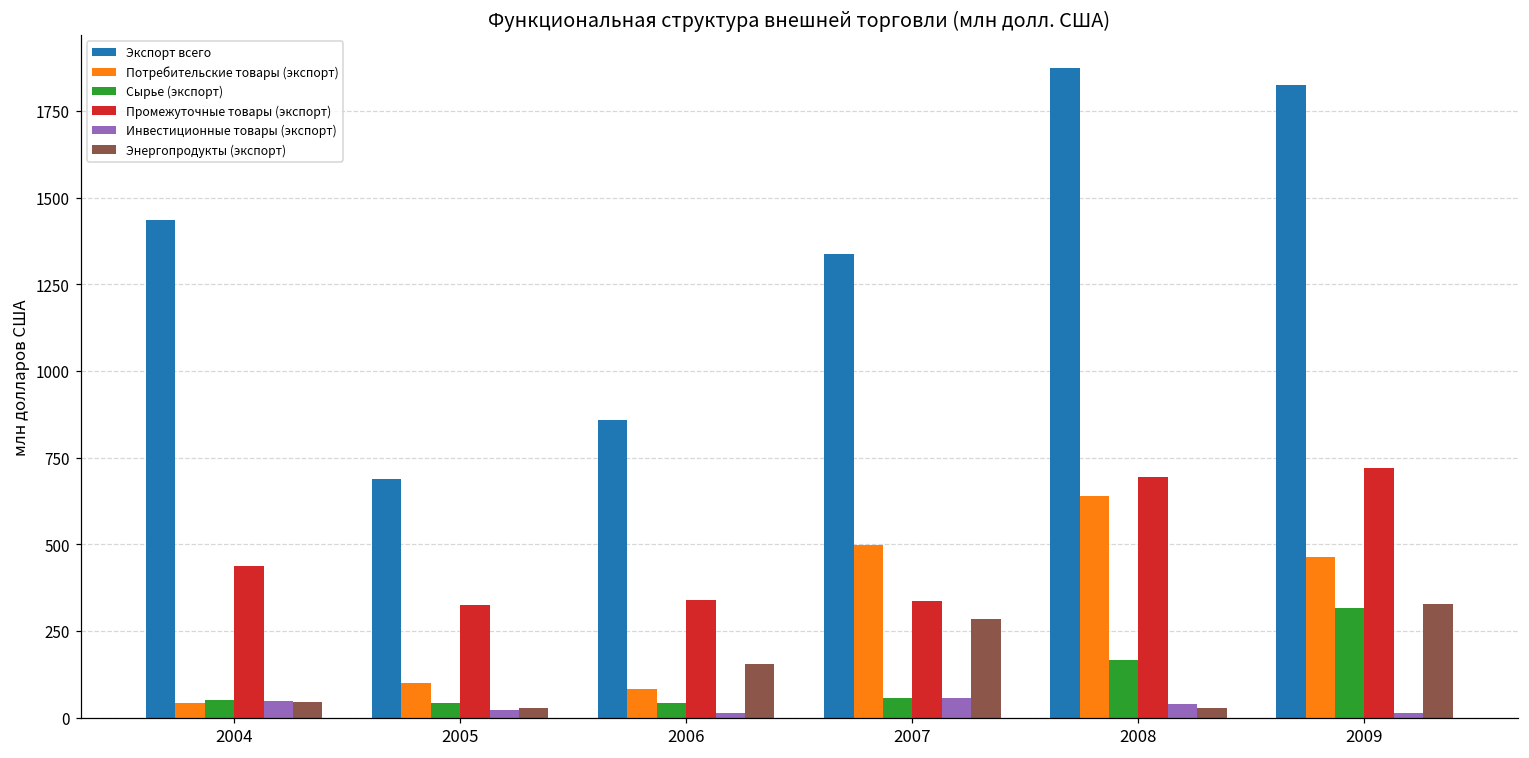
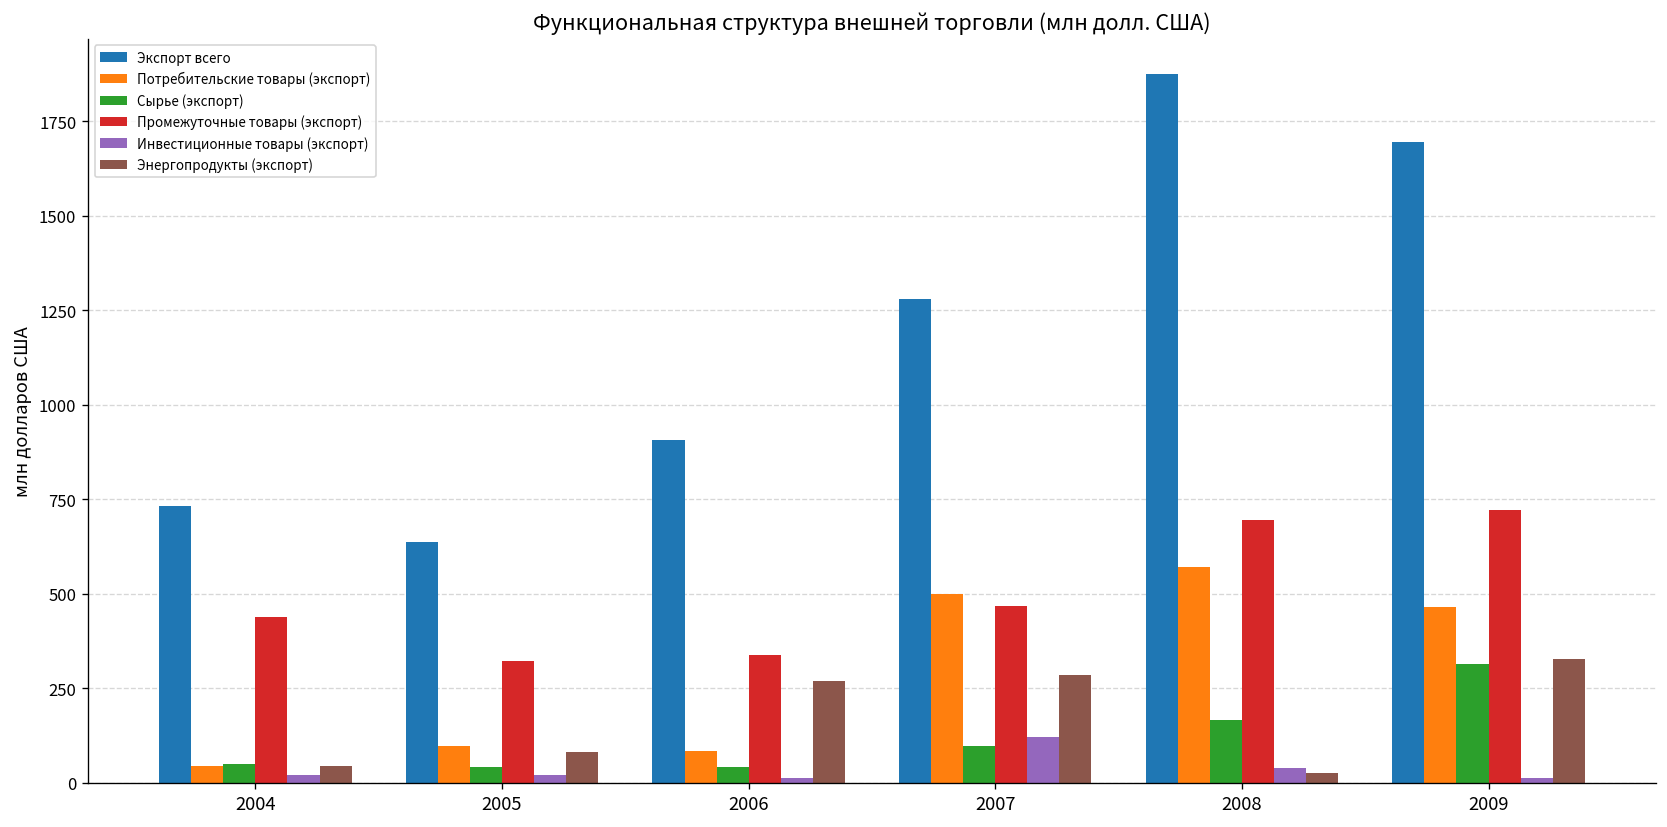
  {
    "Экспорт всего": {
-     "2004": 1440,
-     "2005": 690,
-     "2006": 860,
-     "2007": 1340,
+     "2004": 730,
+     "2005": 640,
+     "2006": 910,
+     "2007": 1280,
      "2008": 1870,
-     "2009": 1820
+     "2009": 1690
    },
    "Потребительские товары (экспорт)": {
      "2004": 40,
      "2005": 100,
      "2006": 80,
      "2007": 500,
-     "2008": 640,
+     "2008": 570,
      "2009": 460
    },
    "Сырье (экспорт)": {
      "2004": 50,
      "2005": 40,
      "2006": 40,
-     "2007": 60,
+     "2007": 100,
      "2008": 170,
      "2009": 320
    },
    "Промежуточные товары (экспорт)": {
      "2004": 440,
      "2005": 320,
      "2006": 340,
-     "2007": 340,
+     "2007": 470,
      "2008": 700,
      "2009": 720
    },
    "Инвестиционные товары (экспорт)": {
-     "2004": 50,
+     "2004": 20,
      "2005": 20,
      "2006": 10,
-     "2007": 60,
+     "2007": 120,
      "2008": 40,
      "2009": 10
    },
    "Энергопродукты (экспорт)": {
      "2004": 40,
-     "2005": 30,
-     "2006": 150,
+     "2005": 80,
+     "2006": 270,
      "2007": 290,
      "2008": 30,
      "2009": 330
    }
  }
